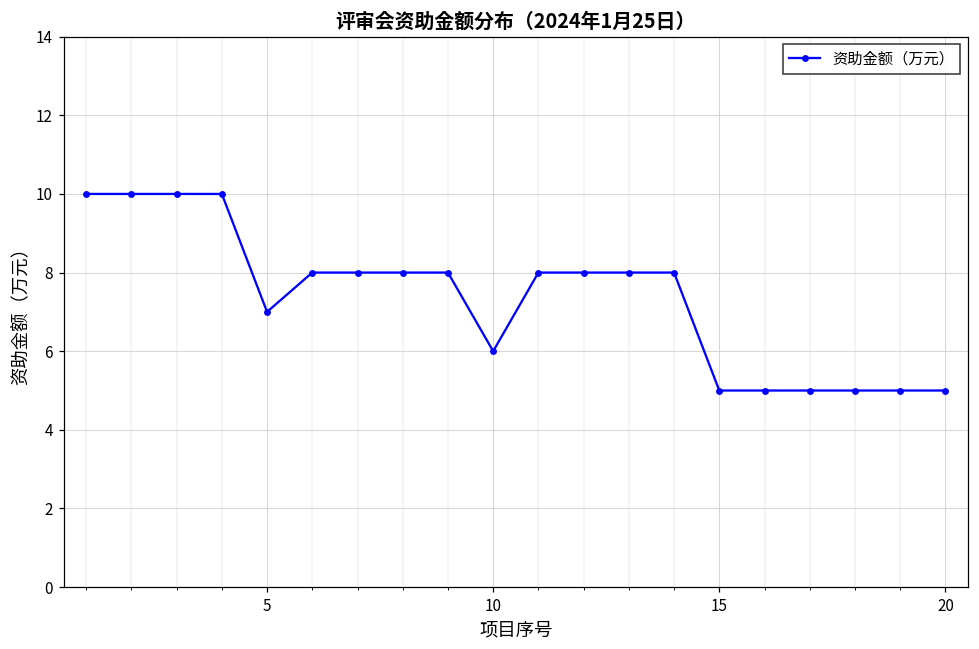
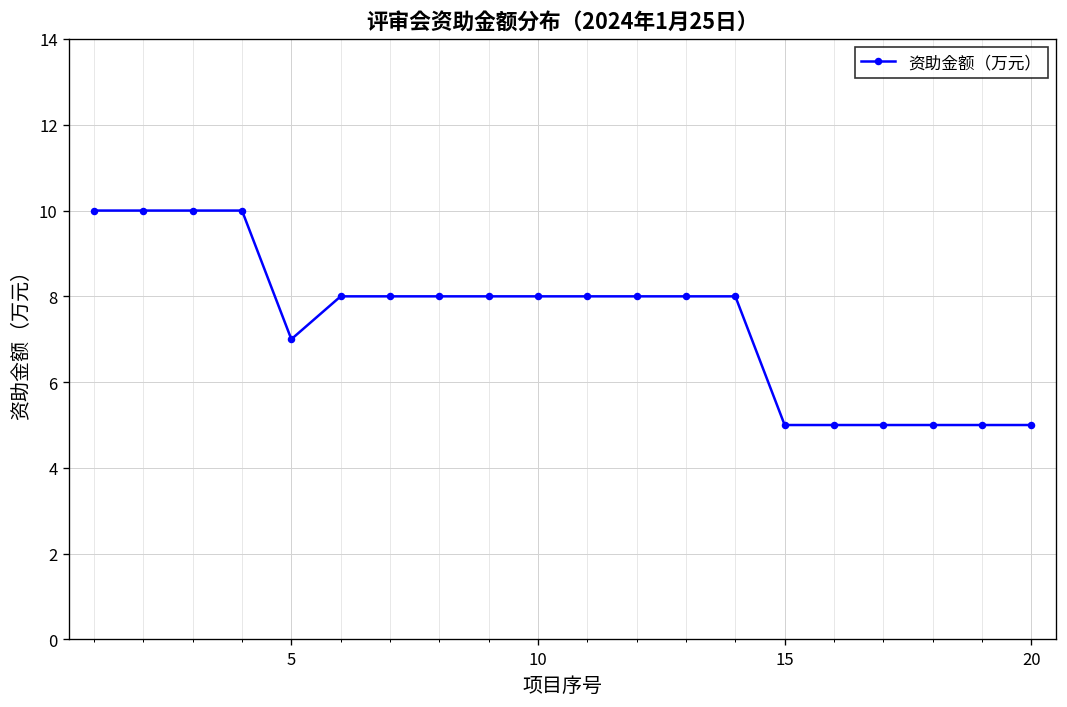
  {
    "5": 7,
-   "10": 6,
+   "10": 8,
    "15": 5,
    "20": 5
  }
